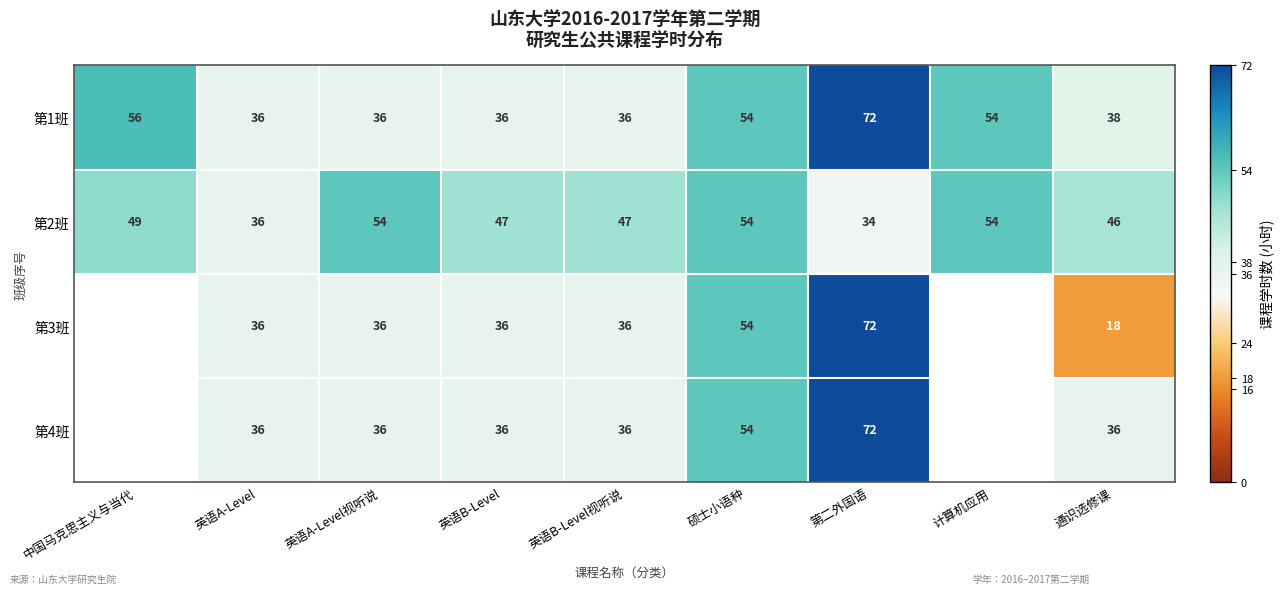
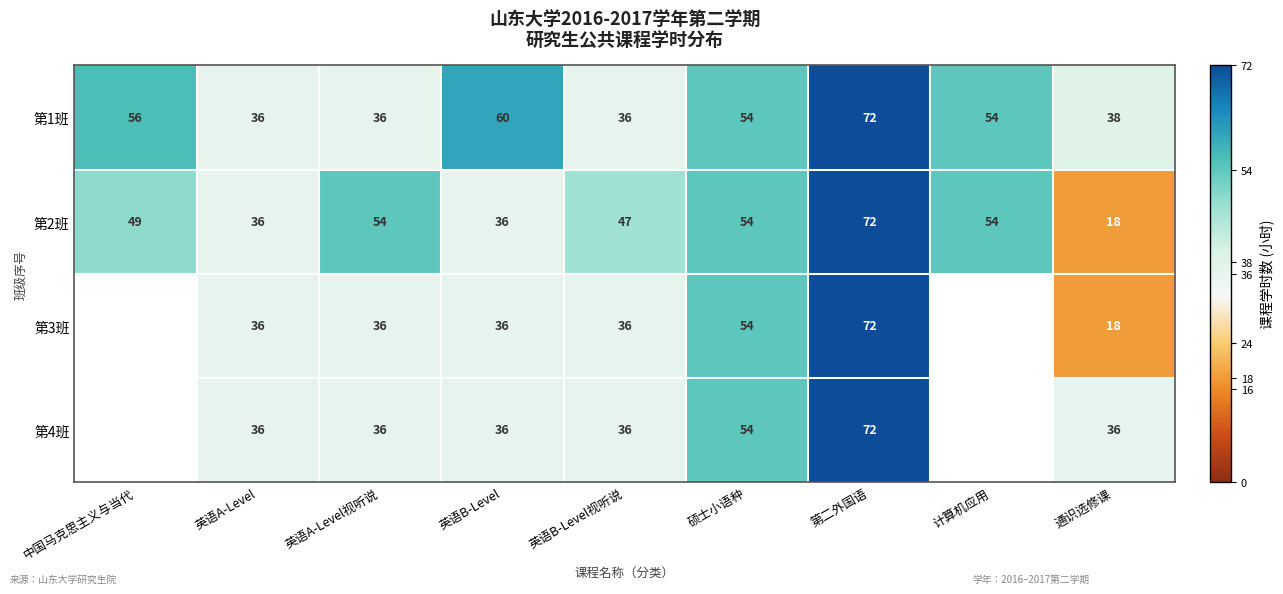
  {
    "第1班": {
      "中国马克思主义与当代": 56,
      "英语A-Level": 36,
      "英语A-Level视听说": 36,
-     "英语B-Level": 36,
+     "英语B-Level": 60,
      "英语B-Level视听说": 36,
      "硕士小语种": 54,
      "第二外国语": 72,
      "计算机应用": 54,
      "通识选修课": 38
    },
    "第2班": {
      "中国马克思主义与当代": 49,
      "英语A-Level": 36,
      "英语A-Level视听说": 54,
-     "英语B-Level": 47,
+     "英语B-Level": 36,
      "英语B-Level视听说": 47,
      "硕士小语种": 54,
-     "第二外国语": 34,
+     "第二外国语": 72,
      "计算机应用": 54,
-     "通识选修课": 46
+     "通识选修课": 18
    },
    "第3班": {
      "英语A-Level": 36,
      "英语A-Level视听说": 36,
      "英语B-Level": 36,
      "英语B-Level视听说": 36,
      "硕士小语种": 54,
      "第二外国语": 72,
      "通识选修课": 18
    },
    "第4班": {
      "英语A-Level": 36,
      "英语A-Level视听说": 36,
      "英语B-Level": 36,
      "英语B-Level视听说": 36,
      "硕士小语种": 54,
      "第二外国语": 72,
      "通识选修课": 36
    }
  }
